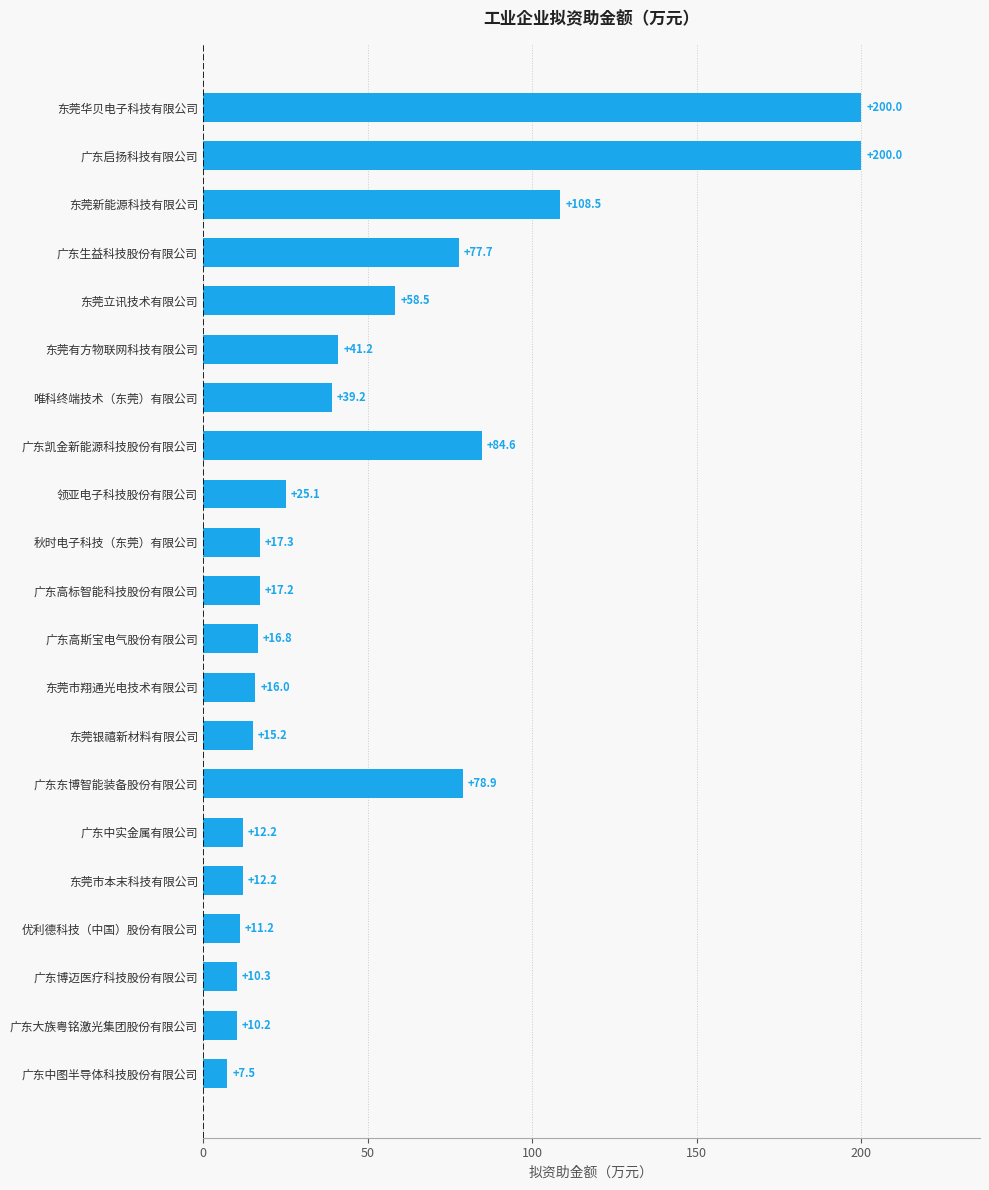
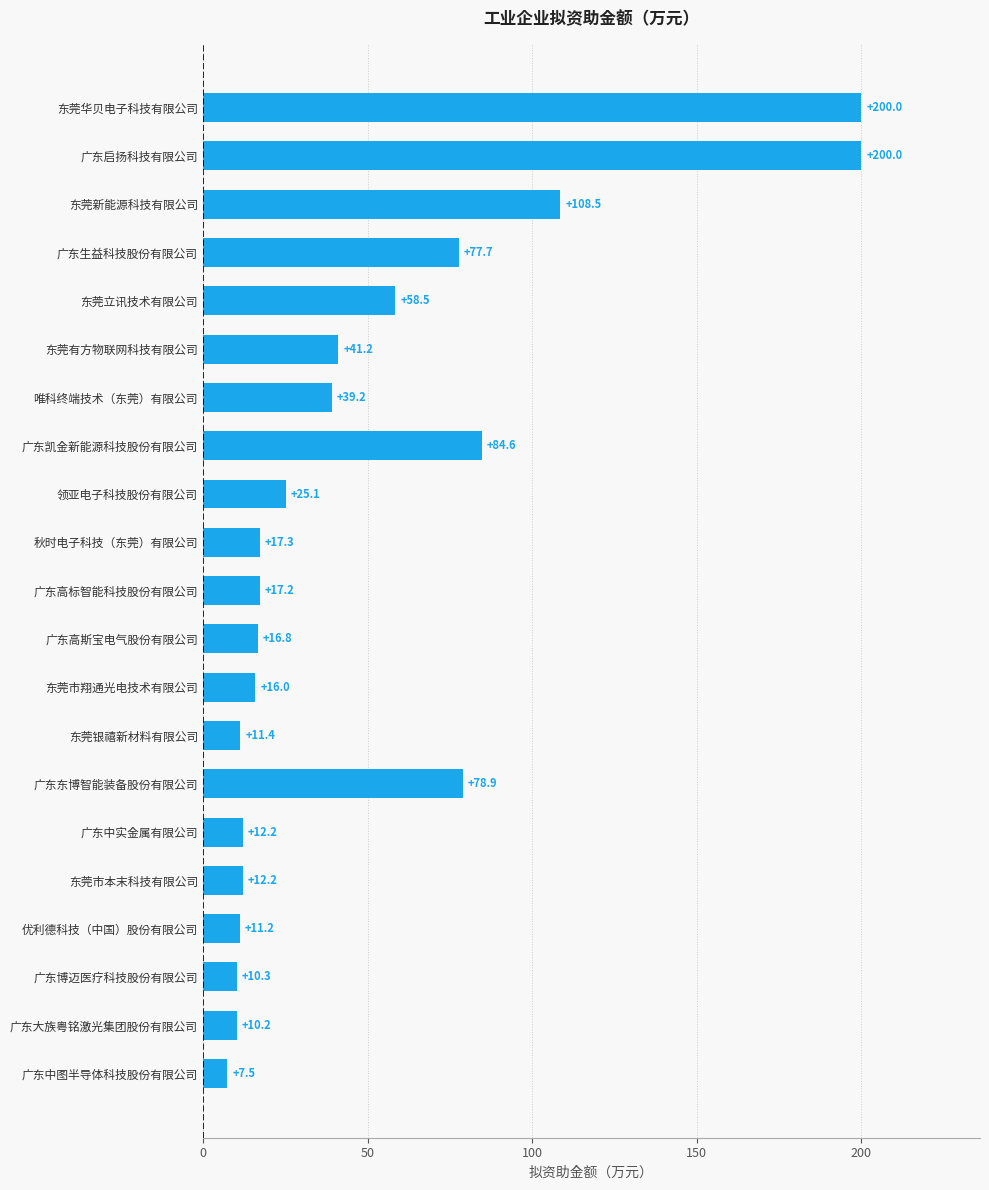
  {
    "东莞华贝电子科技有限公司": "+200.0",
    "广东启扬科技有限公司": "+200.0",
    "东莞新能源科技有限公司": "+108.5",
    "广东生益科技股份有限公司": "+77.7",
    "东莞立讯技术有限公司": "+58.5",
    "东莞有方物联网科技有限公司": "+41.2",
    "唯科终端技术（东莞）有限公司": "+39.2",
    "广东凯金新能源科技股份有限公司": "+84.6",
    "领亚电子科技股份有限公司": "+25.1",
    "秋时电子科技（东莞）有限公司": "+17.3",
    "广东高标智能科技股份有限公司": "+17.2",
    "广东高斯宝电气股份有限公司": "+16.8",
    "东莞市翔通光电技术有限公司": "+16.0",
-   "东莞银禧新材料有限公司": "+15.2",
+   "东莞银禧新材料有限公司": "+11.4",
    "广东东博智能装备股份有限公司": "+78.9",
    "广东中实金属有限公司": "+12.2",
    "东莞市本末科技有限公司": "+12.2",
    "优利德科技（中国）股份有限公司": "+11.2",
    "广东博迈医疗科技股份有限公司": "+10.3",
    "广东大族粤铭激光集团股份有限公司": "+10.2",
    "广东中图半导体科技股份有限公司": "+7.5"
  }
